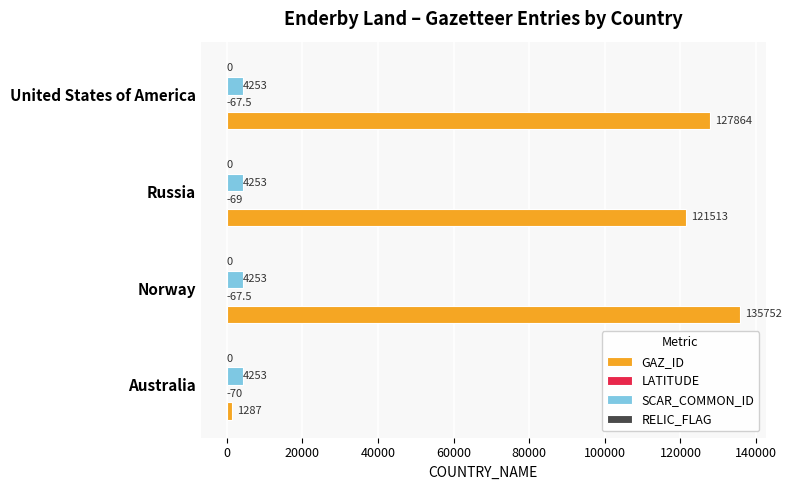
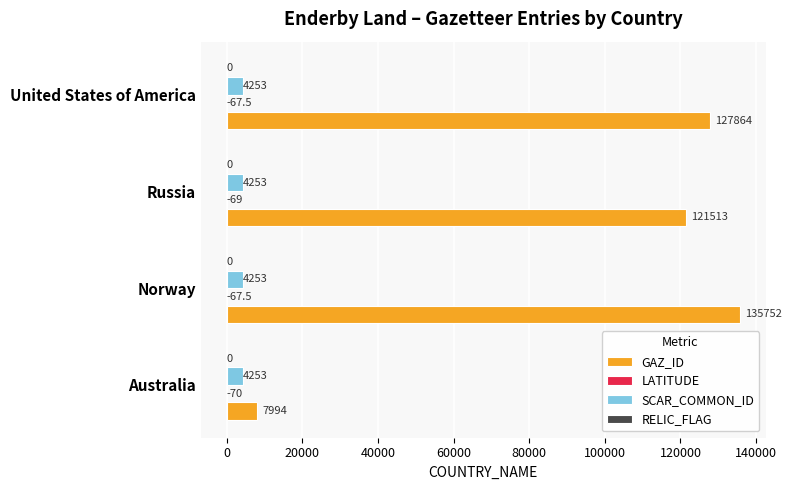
  {
    "GAZ_ID": {
      "United States of America": 127864,
      "Russia": 121513,
      "Norway": 135752,
-     "Australia": 1287
+     "Australia": 7994
    },
    "LATITUDE": {
      "United States of America": -67.5,
      "Russia": -69,
      "Norway": -67.5,
      "Australia": -70
    },
    "SCAR_COMMON_ID": {
      "United States of America": 4253,
      "Russia": 4253,
      "Norway": 4253,
      "Australia": 4253
    },
    "RELIC_FLAG": {
      "United States of America": 0,
      "Russia": 0,
      "Norway": 0,
      "Australia": 0
    }
  }
